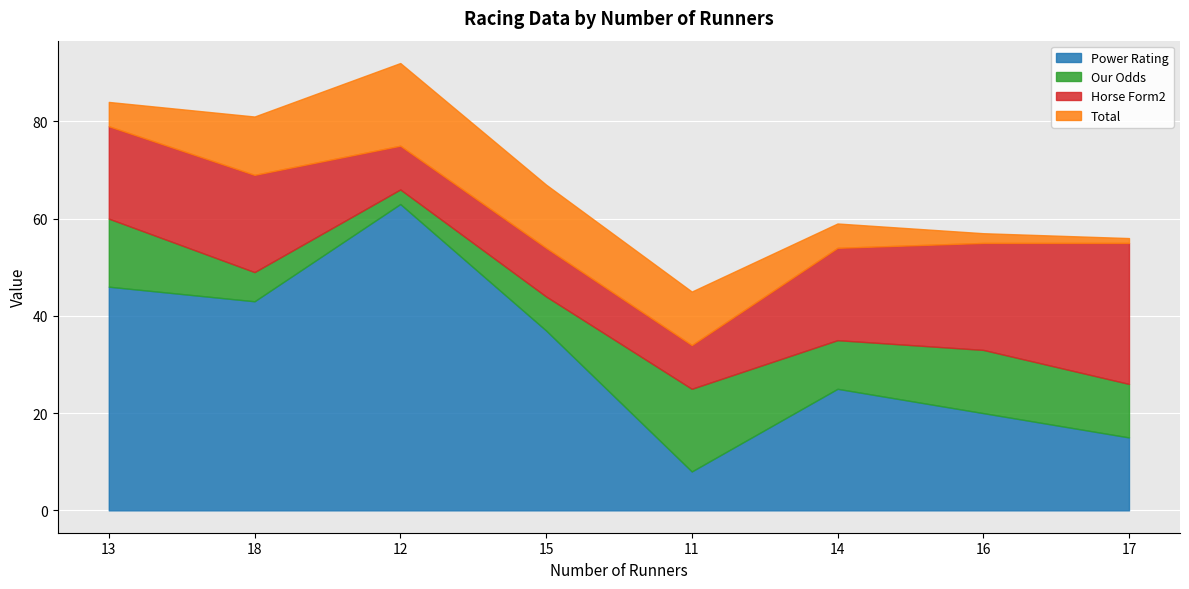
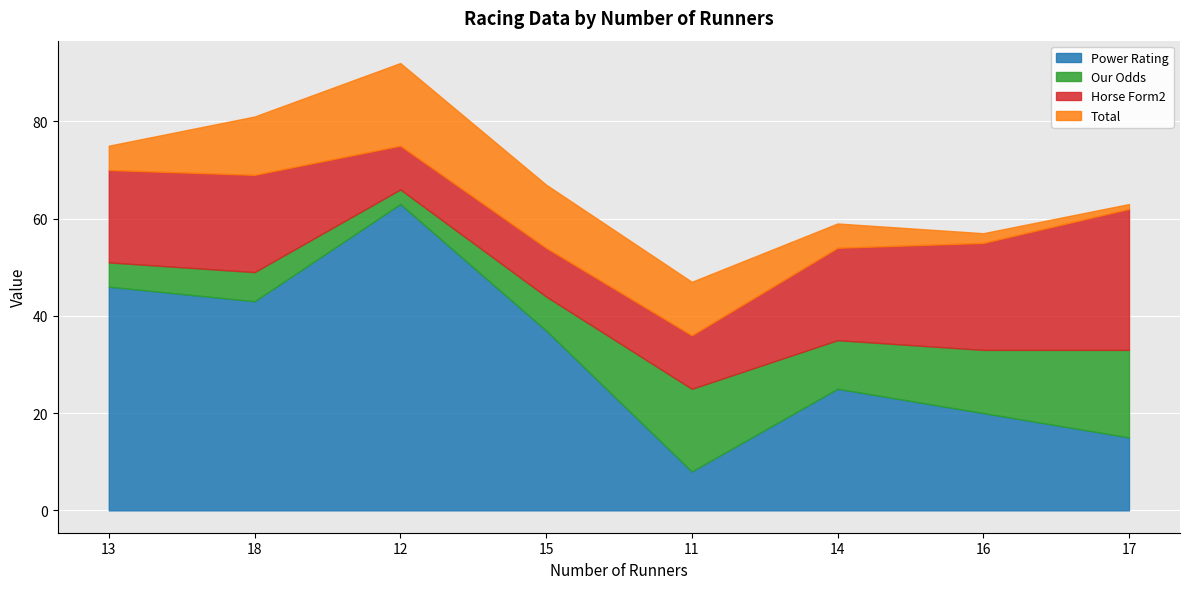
  {
    "Power Rating": {
      "13": 46,
      "18": 43,
      "12": 63,
      "15": 37,
      "11": 8,
      "14": 25,
      "16": 20,
      "17": 15
    },
    "Our Odds": {
-     "13": 14,
+     "13": 5,
      "18": 6,
      "12": 3,
      "15": 7,
      "11": 17,
      "14": 10,
      "16": 13,
-     "17": 11
+     "17": 18
    },
    "Horse Form2": {
      "13": 19,
      "18": 20,
      "12": 9,
      "15": 10,
-     "11": 9,
+     "11": 11,
      "14": 19,
      "16": 22,
      "17": 29
    },
    "Total": {
      "13": 5,
      "18": 12,
      "12": 17,
      "15": 13,
      "11": 11,
      "14": 5,
      "16": 2,
      "17": 1
    }
  }
